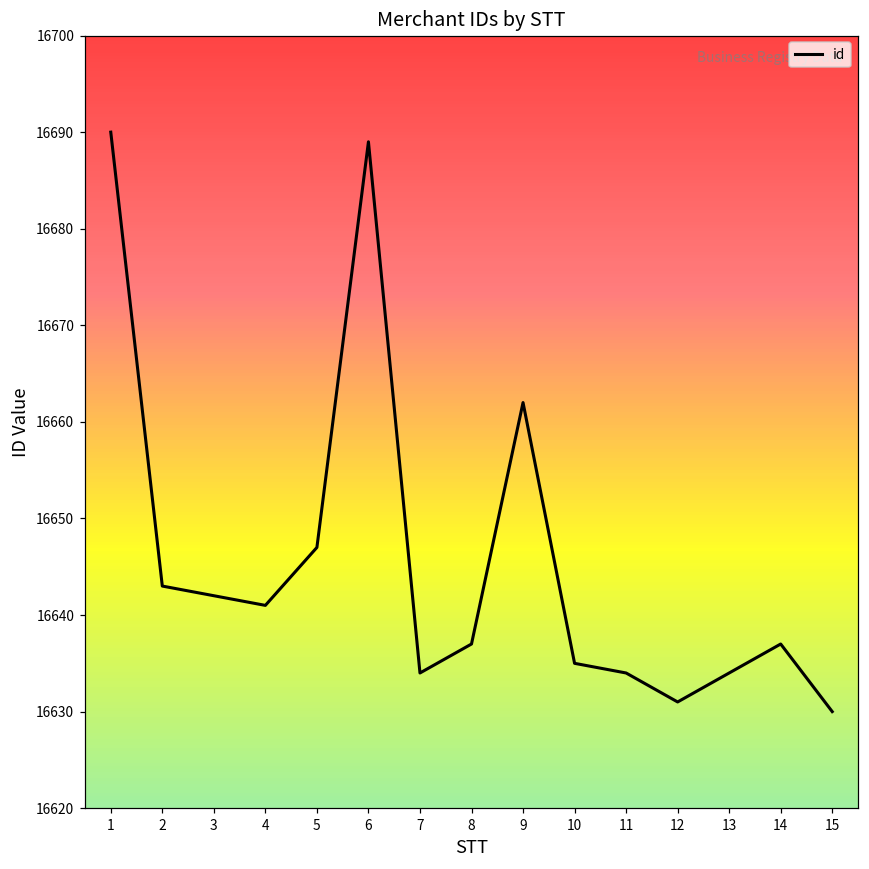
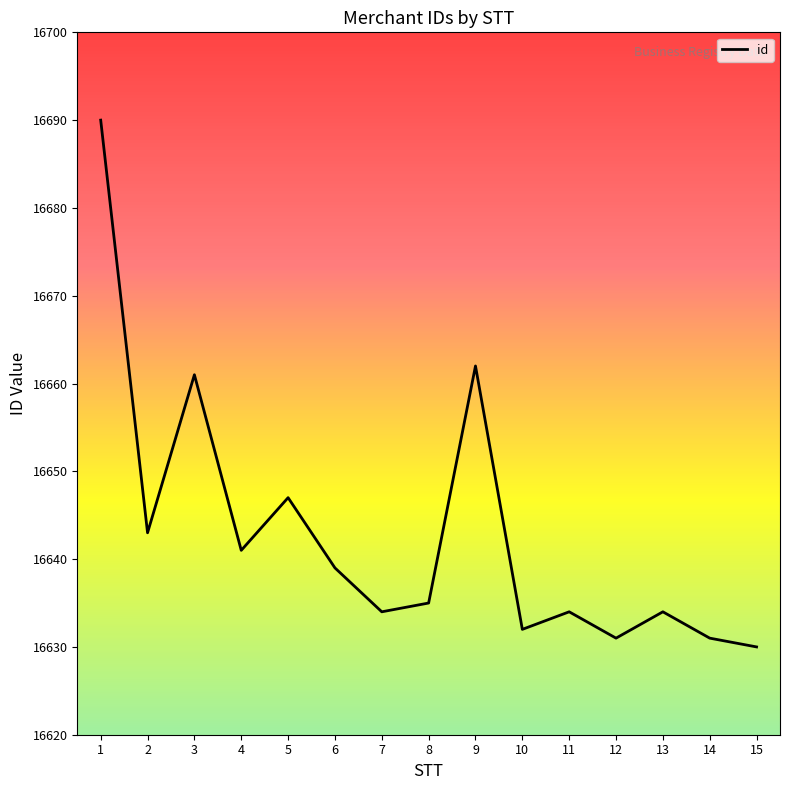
  {
    "1": 16690,
    "2": 16643,
-   "3": 16642,
+   "3": 16661,
    "4": 16641,
    "5": 16647,
-   "6": 16689,
+   "6": 16639,
    "7": 16634,
-   "8": 16637,
+   "8": 16635,
    "9": 16662,
-   "10": 16635,
+   "10": 16632,
    "11": 16634,
    "12": 16631,
    "13": 16634,
-   "14": 16637,
+   "14": 16631,
    "15": 16630
  }
